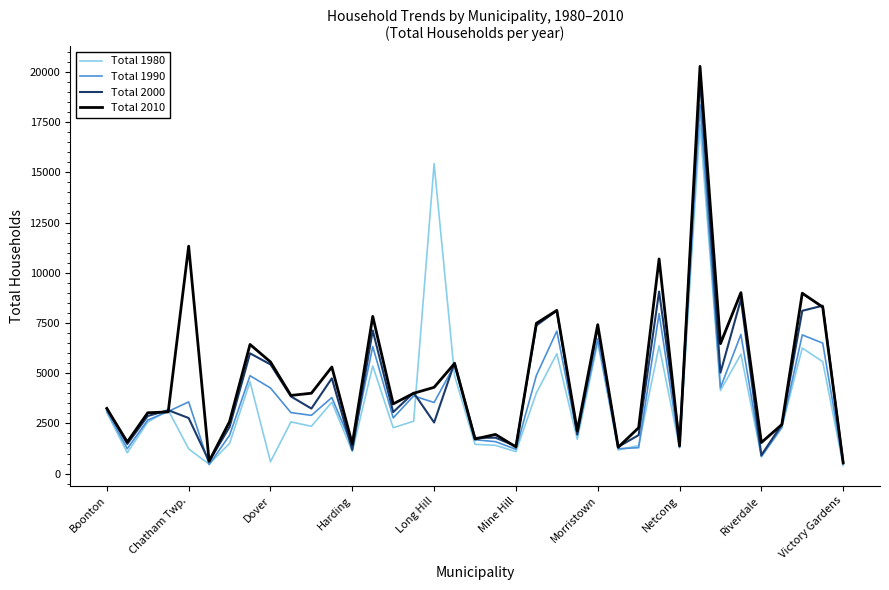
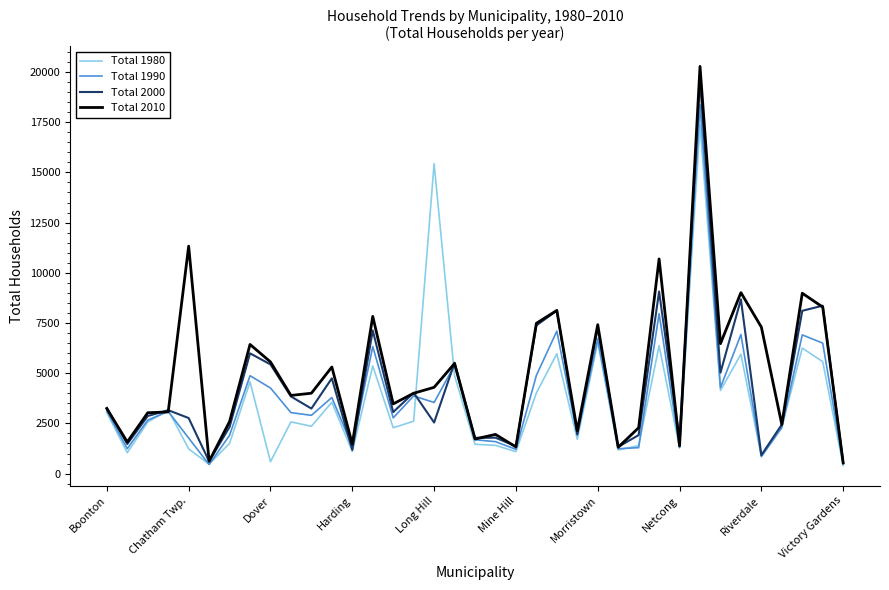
  {
    "Total 1980": {
      "Chatham Twp.": 1200,
      "Dover": 600,
      "Long Hill": 15400,
      "Morristown": 6500
    },
    "Total 1990": {
-     "Chatham Twp.": 3600,
+     "Chatham Twp.": 1800,
      "Dover": 4300,
      "Long Hill": 3500,
      "Morristown": 6700
    },
    "Total 2000": {
      "Chatham Twp.": 2800,
      "Dover": 5400,
      "Long Hill": 2500,
      "Morristown": 7300,
      "Netcong": 1700
    },
    "Total 2010": {
      "Chatham Twp.": 11300,
      "Dover": 5600,
      "Long Hill": 4300,
      "Morristown": 7400,
-     "Riverdale": 1500
+     "Riverdale": 7300
    }
  }
